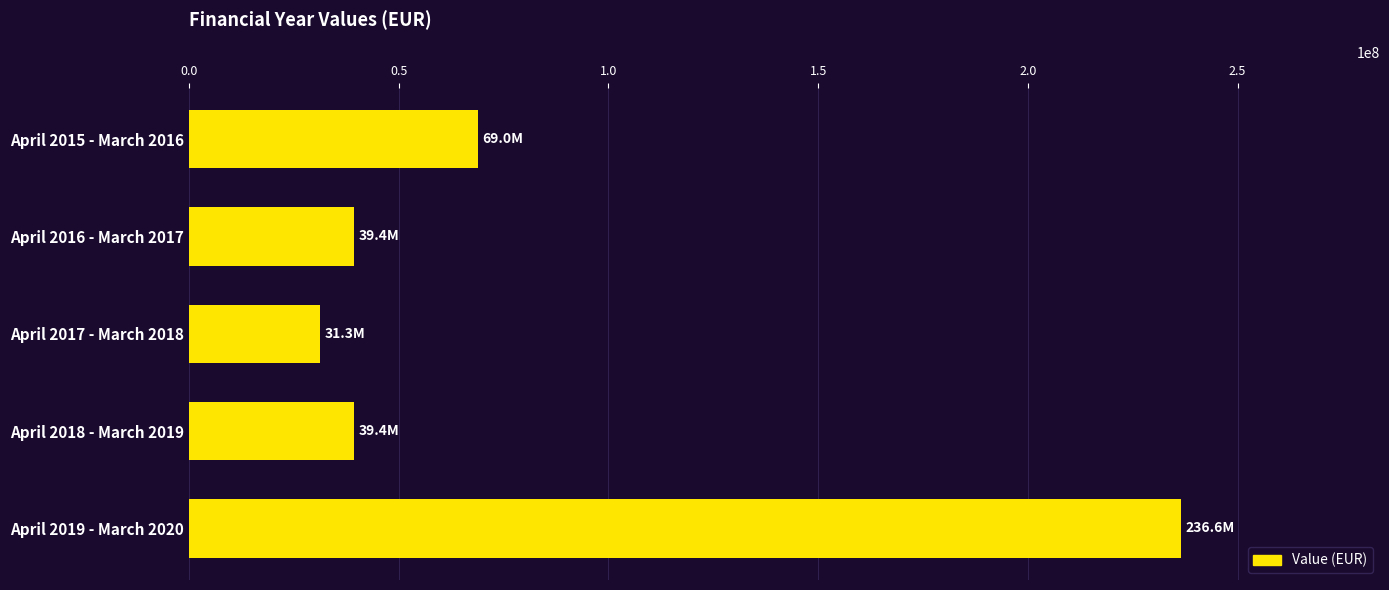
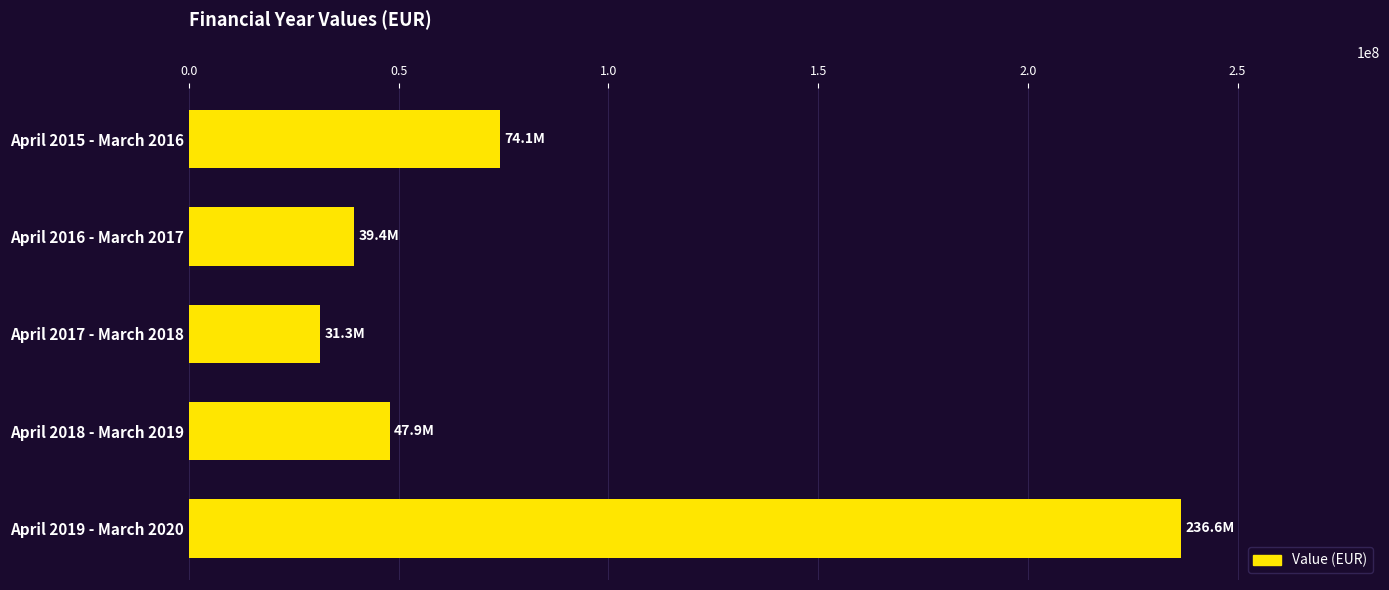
  {
-   "April 2015 - March 2016": "69.0M",
+   "April 2015 - March 2016": "74.1M",
    "April 2016 - March 2017": "39.4M",
    "April 2017 - March 2018": "31.3M",
-   "April 2018 - March 2019": "39.4M",
+   "April 2018 - March 2019": "47.9M",
    "April 2019 - March 2020": "236.6M"
  }
